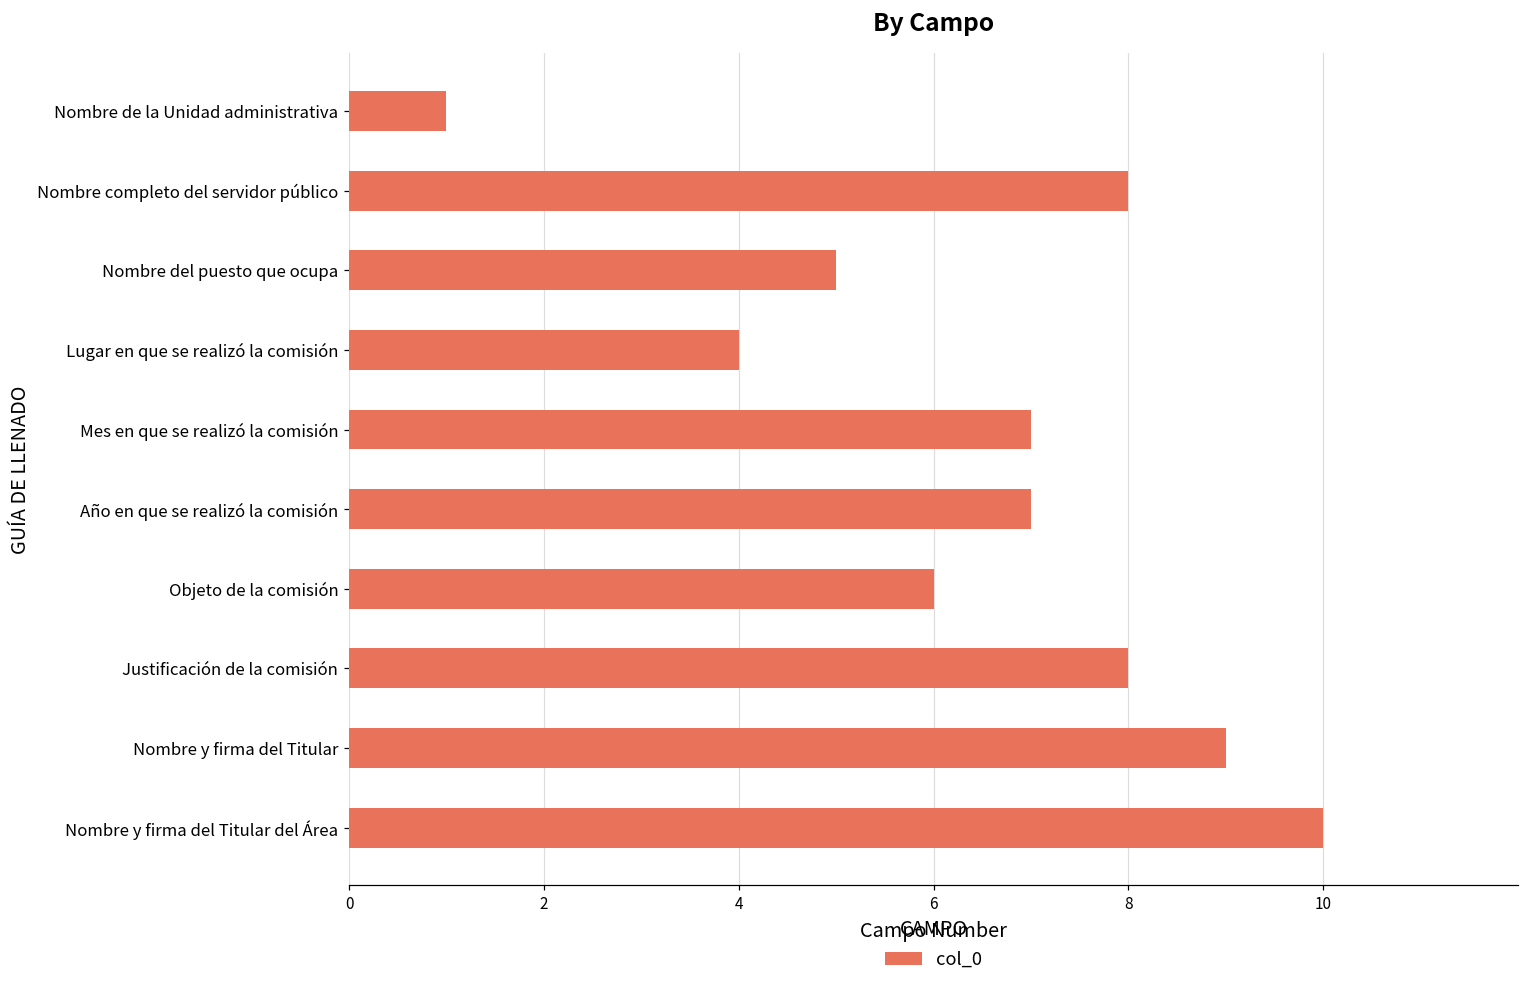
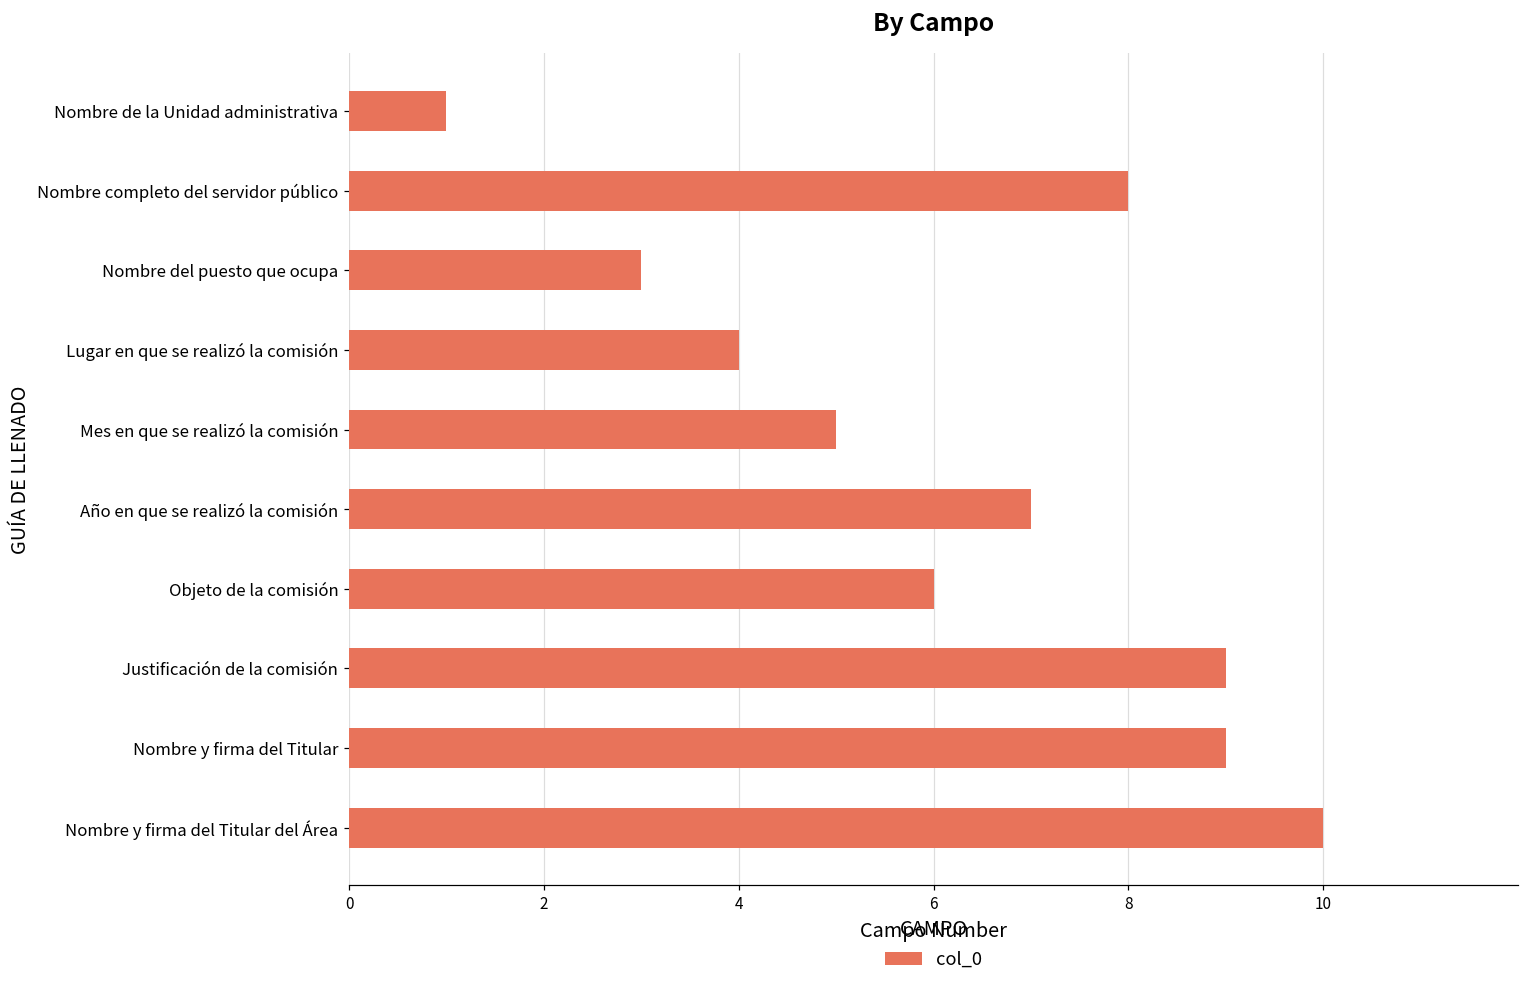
  {
    "Nombre de la Unidad administrativa": 1,
    "Nombre completo del servidor público": 8,
-   "Nombre del puesto que ocupa": 5,
+   "Nombre del puesto que ocupa": 3,
    "Lugar en que se realizó la comisión": 4,
-   "Mes en que se realizó la comisión": 7,
+   "Mes en que se realizó la comisión": 5,
    "Año en que se realizó la comisión": 7,
    "Objeto de la comisión": 6,
-   "Justificación de la comisión": 8,
+   "Justificación de la comisión": 9,
    "Nombre y firma del Titular": 9,
    "Nombre y firma del Titular del Área": 10
  }
